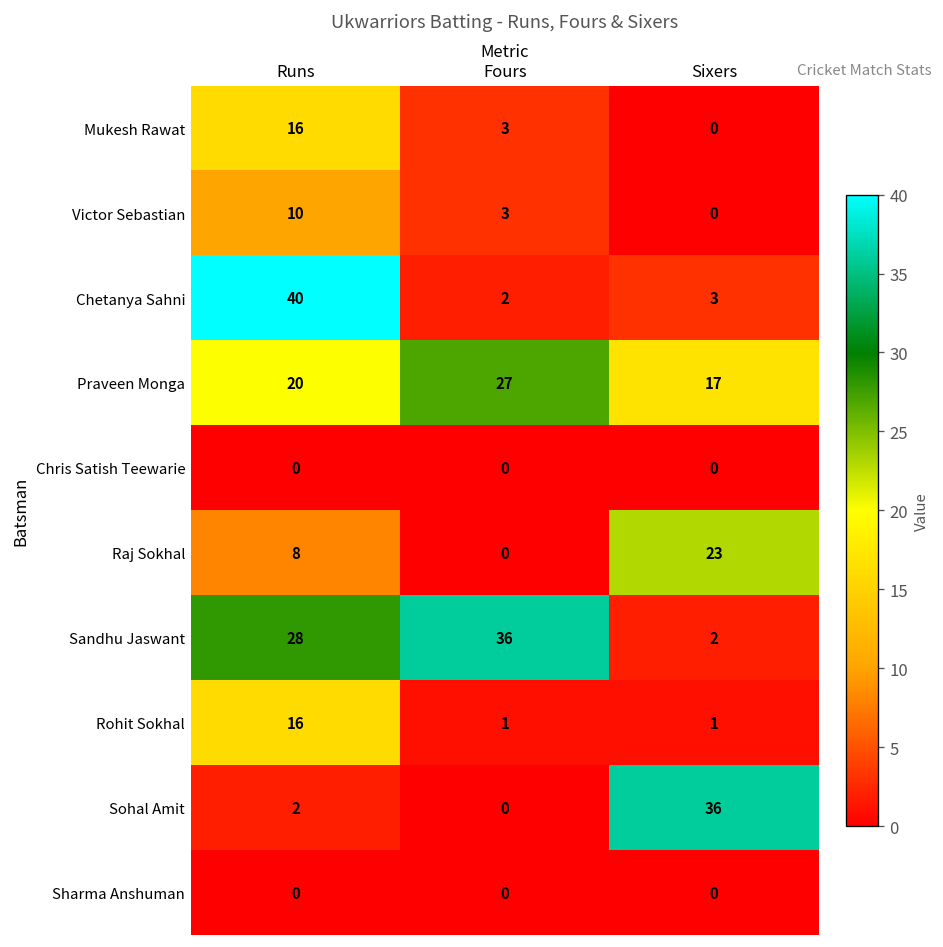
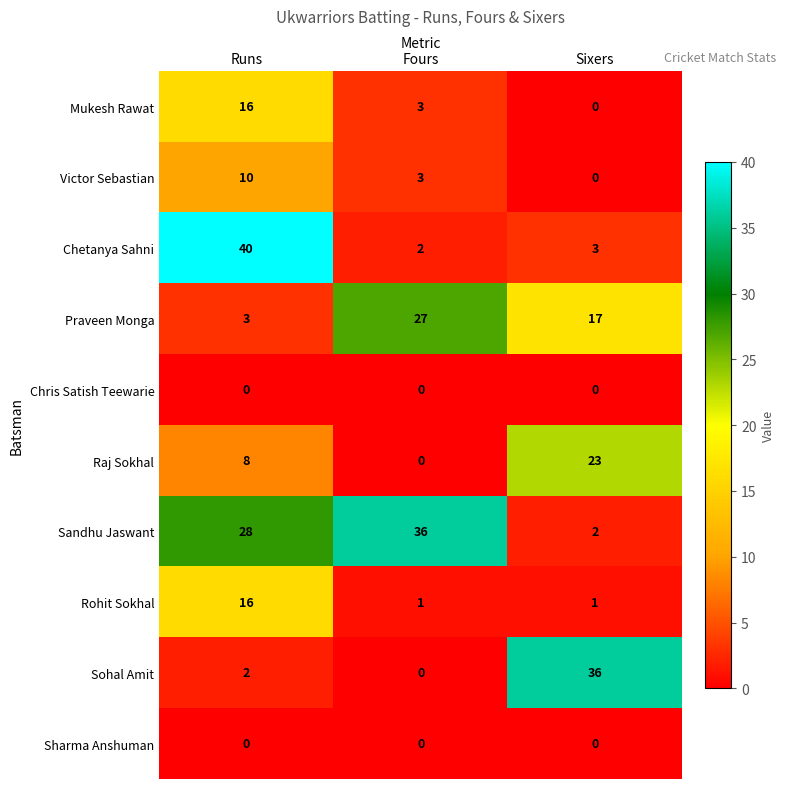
  {
    "Mukesh Rawat": {
      "Runs": 16,
      "Fours": 3,
      "Sixers": 0
    },
    "Victor Sebastian": {
      "Runs": 10,
      "Fours": 3,
      "Sixers": 0
    },
    "Chetanya Sahni": {
      "Runs": 40,
      "Fours": 2,
      "Sixers": 3
    },
    "Praveen Monga": {
-     "Runs": 20,
+     "Runs": 3,
      "Fours": 27,
      "Sixers": 17
    },
    "Chris Satish Teewarie": {
      "Runs": 0,
      "Fours": 0,
      "Sixers": 0
    },
    "Raj Sokhal": {
      "Runs": 8,
      "Fours": 0,
      "Sixers": 23
    },
    "Sandhu Jaswant": {
      "Runs": 28,
      "Fours": 36,
      "Sixers": 2
    },
    "Rohit Sokhal": {
      "Runs": 16,
      "Fours": 1,
      "Sixers": 1
    },
    "Sohal Amit": {
      "Runs": 2,
      "Fours": 0,
      "Sixers": 36
    },
    "Sharma Anshuman": {
      "Runs": 0,
      "Fours": 0,
      "Sixers": 0
    }
  }
